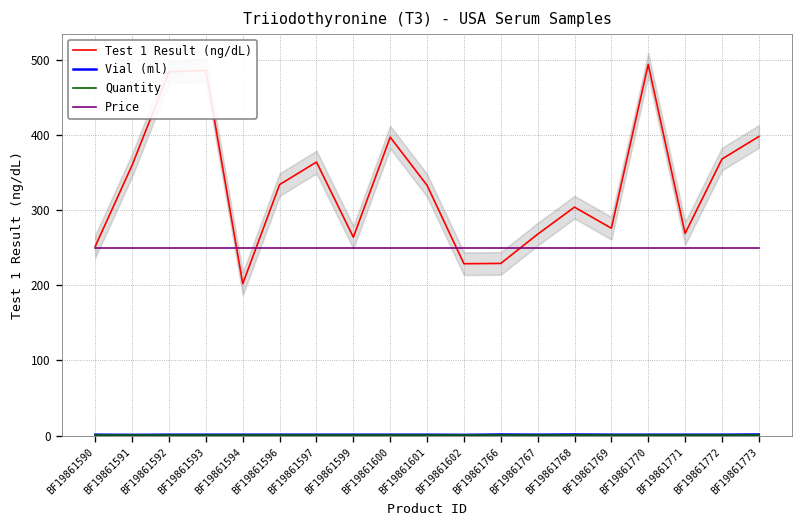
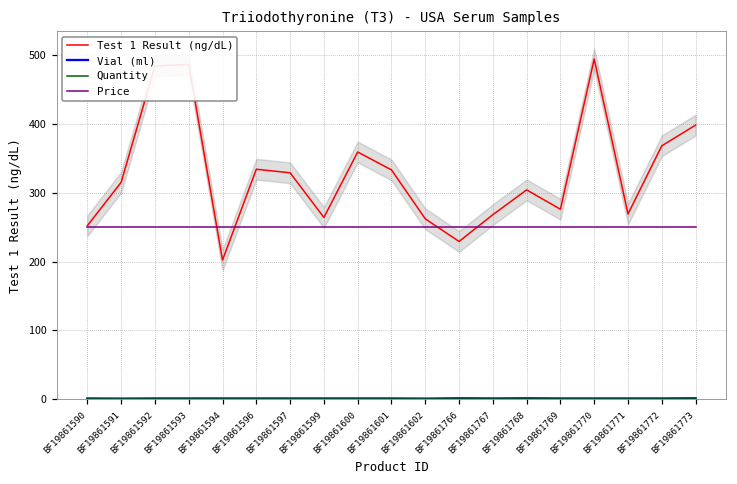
  {
    "Test 1 Result (ng/dL)": {
-     "BF19861591": 360,
+     "BF19861591": 320,
      "BF19861594": 200,
      "BF19861596": 330,
-     "BF19861597": 360,
+     "BF19861597": 330,
      "BF19861599": 260,
-     "BF19861600": 400,
+     "BF19861600": 360,
      "BF19861601": 330,
-     "BF19861602": 230,
+     "BF19861602": 260,
      "BF19861766": 230,
      "BF19861767": 270,
      "BF19861768": 300,
      "BF19861769": 280,
      "BF19861770": 490,
      "BF19861771": 270,
      "BF19861772": 370,
      "BF19861773": 400
    },
    "Quantity": {
      "BF19861590": 0,
      "BF19861591": 0,
      "BF19861592": 0,
      "BF19861593": 0,
      "BF19861594": 0,
      "BF19861596": 0,
      "BF19861597": 0,
      "BF19861599": 0,
      "BF19861600": 0,
      "BF19861601": 0,
      "BF19861602": 0,
      "BF19861766": 0,
      "BF19861767": 0,
      "BF19861768": 0,
      "BF19861769": 0,
      "BF19861770": 0,
      "BF19861771": 0,
      "BF19861772": 0,
      "BF19861773": 0
    },
    "Price": {
      "BF19861591": 250,
      "BF19861592": 250,
      "BF19861593": 250,
      "BF19861594": 250,
      "BF19861596": 250,
      "BF19861597": 250,
      "BF19861599": 250,
      "BF19861600": 250,
      "BF19861601": 250,
      "BF19861602": 250,
      "BF19861766": 250,
      "BF19861767": 250,
      "BF19861768": 250,
      "BF19861769": 250,
      "BF19861770": 250,
      "BF19861771": 250,
      "BF19861772": 250,
      "BF19861773": 250
    }
  }
